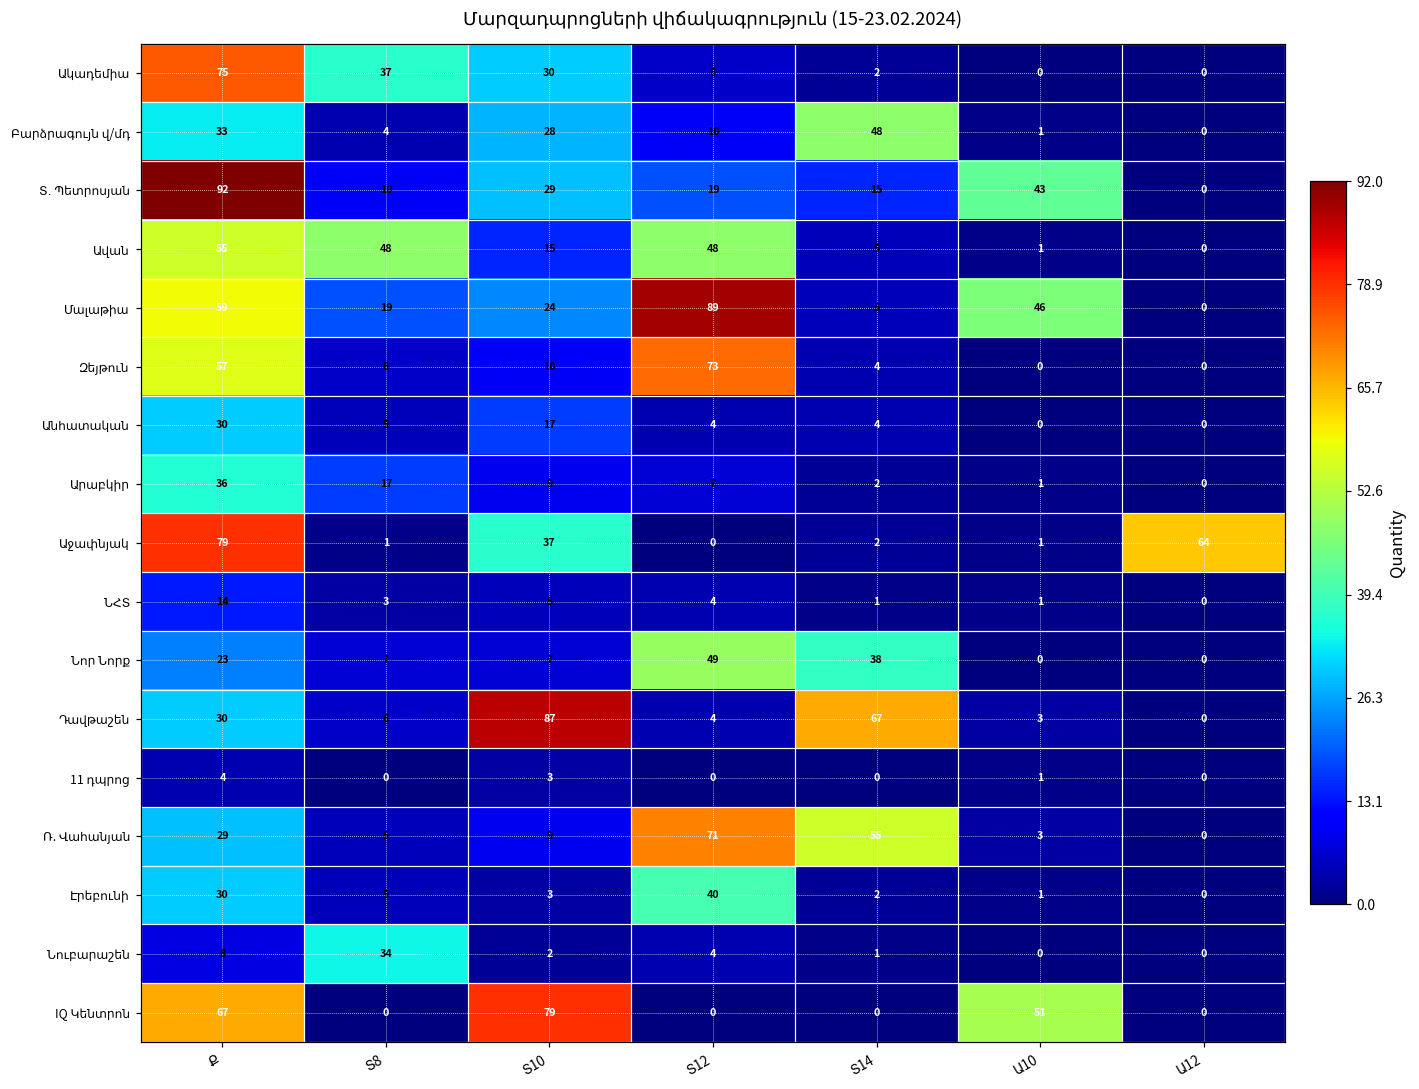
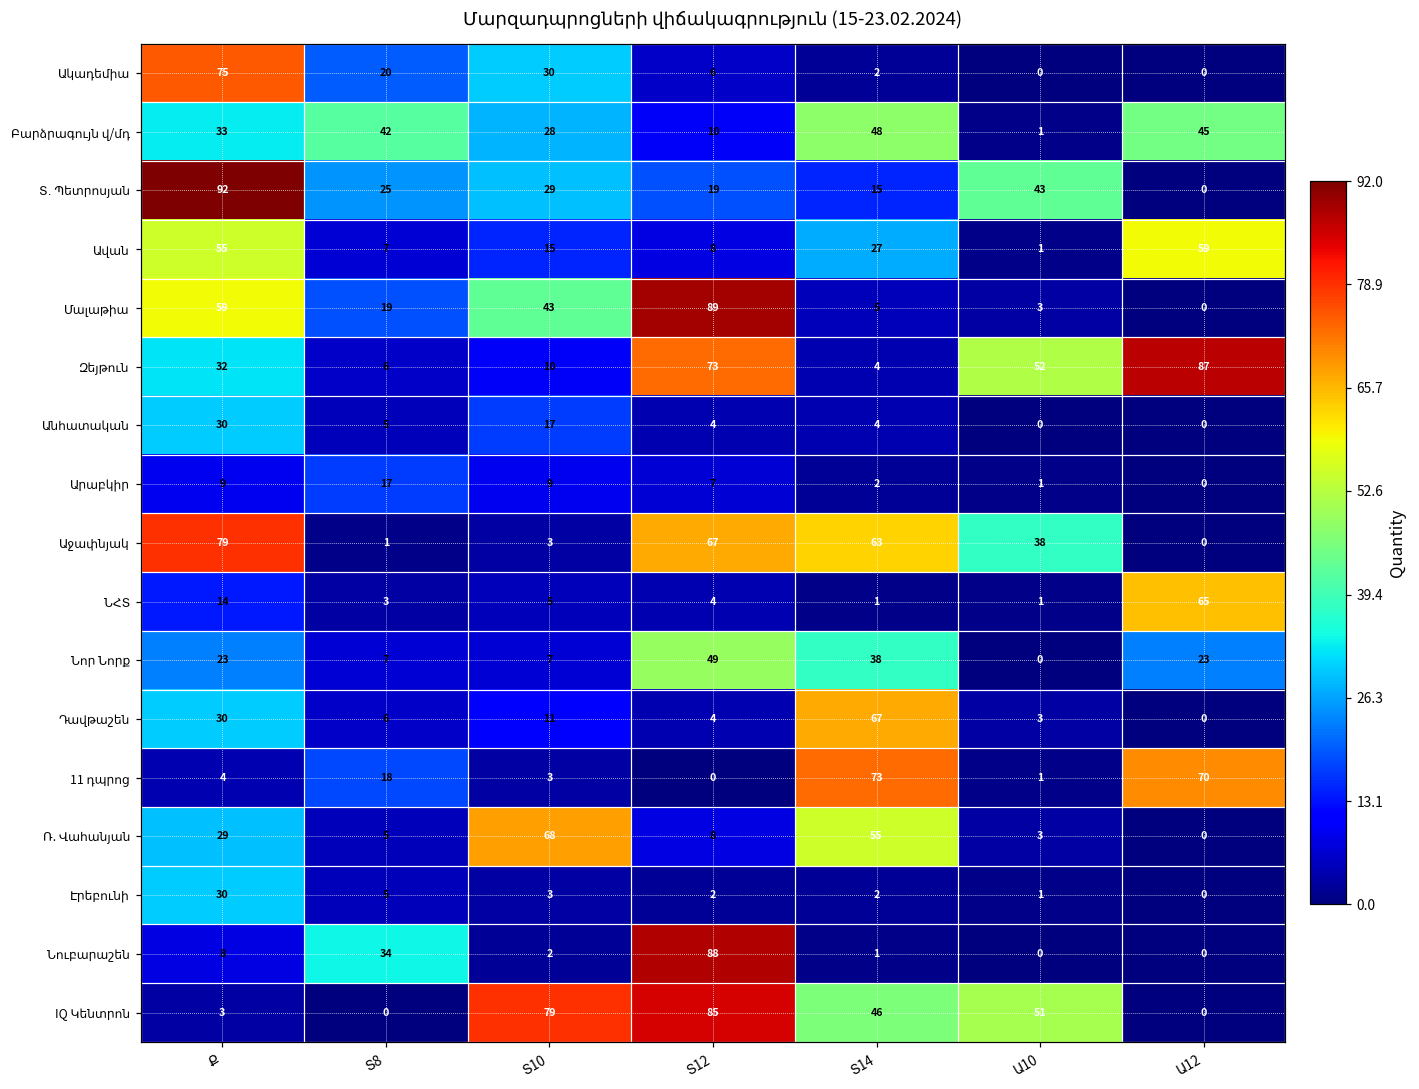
  {
    "Ակադեմիա": {
      "Ք": 75,
-     "Տ8": 37,
+     "Տ8": 20,
      "Տ10": 30,
      "Տ12": 6,
      "Տ14": 2,
      "Ա10": 0,
      "Ա12": 0
    },
    "Բարձրագույն վ/մդ": {
      "Ք": 33,
-     "Տ8": 4,
+     "Տ8": 42,
      "Տ10": 28,
      "Տ12": 10,
      "Տ14": 48,
      "Ա10": 1,
-     "Ա12": 0
+     "Ա12": 45
    },
    "Տ․ Պետրոսյան": {
      "Ք": 92,
-     "Տ8": 10,
+     "Տ8": 25,
      "Տ10": 29,
      "Տ12": 19,
      "Տ14": 15,
      "Ա10": 43,
      "Ա12": 0
    },
    "Ավան": {
      "Ք": 55,
-     "Տ8": 48,
+     "Տ8": 7,
      "Տ10": 15,
-     "Տ12": 48,
-     "Տ14": 5,
+     "Տ12": 8,
+     "Տ14": 27,
      "Ա10": 1,
-     "Ա12": 0
+     "Ա12": 59
    },
    "Մալաթիա": {
      "Ք": 59,
      "Տ8": 19,
-     "Տ10": 24,
+     "Տ10": 43,
      "Տ12": 89,
      "Տ14": 5,
-     "Ա10": 46,
+     "Ա10": 3,
      "Ա12": 0
    },
    "Զեյթուն": {
-     "Ք": 57,
+     "Ք": 32,
      "Տ8": 6,
      "Տ10": 10,
      "Տ12": 73,
      "Տ14": 4,
-     "Ա10": 0,
-     "Ա12": 0
+     "Ա10": 52,
+     "Ա12": 87
    },
    "Անհատական": {
      "Ք": 30,
      "Տ8": 5,
      "Տ10": 17,
      "Տ12": 4,
      "Տ14": 4,
      "Ա10": 0,
      "Ա12": 0
    },
    "Արաբկիր": {
-     "Ք": 36,
+     "Ք": 9,
      "Տ8": 17,
      "Տ10": 9,
      "Տ12": 7,
      "Տ14": 2,
      "Ա10": 1,
      "Ա12": 0
    },
    "Աջափնյակ": {
      "Ք": 79,
      "Տ8": 1,
-     "Տ10": 37,
-     "Տ12": 0,
-     "Տ14": 2,
-     "Ա10": 1,
-     "Ա12": 64
+     "Տ10": 3,
+     "Տ12": 67,
+     "Տ14": 63,
+     "Ա10": 38,
+     "Ա12": 0
    },
    "ՆՀՏ": {
      "Ք": 14,
      "Տ8": 3,
      "Տ10": 5,
      "Տ12": 4,
      "Տ14": 1,
      "Ա10": 1,
-     "Ա12": 0
+     "Ա12": 65
    },
    "Նոր Նորք": {
      "Ք": 23,
      "Տ8": 7,
      "Տ10": 7,
      "Տ12": 49,
      "Տ14": 38,
      "Ա10": 0,
-     "Ա12": 0
+     "Ա12": 23
    },
    "Դավթաշեն": {
      "Ք": 30,
      "Տ8": 6,
-     "Տ10": 87,
+     "Տ10": 11,
      "Տ12": 4,
      "Տ14": 67,
      "Ա10": 3,
      "Ա12": 0
    },
    "11 դպրոց": {
      "Ք": 4,
-     "Տ8": 0,
+     "Տ8": 18,
      "Տ10": 3,
      "Տ12": 0,
-     "Տ14": 0,
+     "Տ14": 73,
      "Ա10": 1,
-     "Ա12": 0
+     "Ա12": 70
    },
    "Ռ. Վահանյան": {
      "Ք": 29,
      "Տ8": 5,
-     "Տ10": 9,
-     "Տ12": 71,
+     "Տ10": 68,
+     "Տ12": 8,
      "Տ14": 55,
      "Ա10": 3,
      "Ա12": 0
    },
    "Էրեբունի": {
      "Ք": 30,
      "Տ8": 5,
      "Տ10": 3,
-     "Տ12": 40,
+     "Տ12": 2,
      "Տ14": 2,
      "Ա10": 1,
      "Ա12": 0
    },
    "Նուբարաշեն": {
      "Ք": 8,
      "Տ8": 34,
      "Տ10": 2,
-     "Տ12": 4,
+     "Տ12": 88,
      "Տ14": 1,
      "Ա10": 0,
      "Ա12": 0
    },
    "IQ Կենտրոն": {
-     "Ք": 67,
+     "Ք": 3,
      "Տ8": 0,
      "Տ10": 79,
-     "Տ12": 0,
-     "Տ14": 0,
+     "Տ12": 85,
+     "Տ14": 46,
      "Ա10": 51,
      "Ա12": 0
    }
  }
